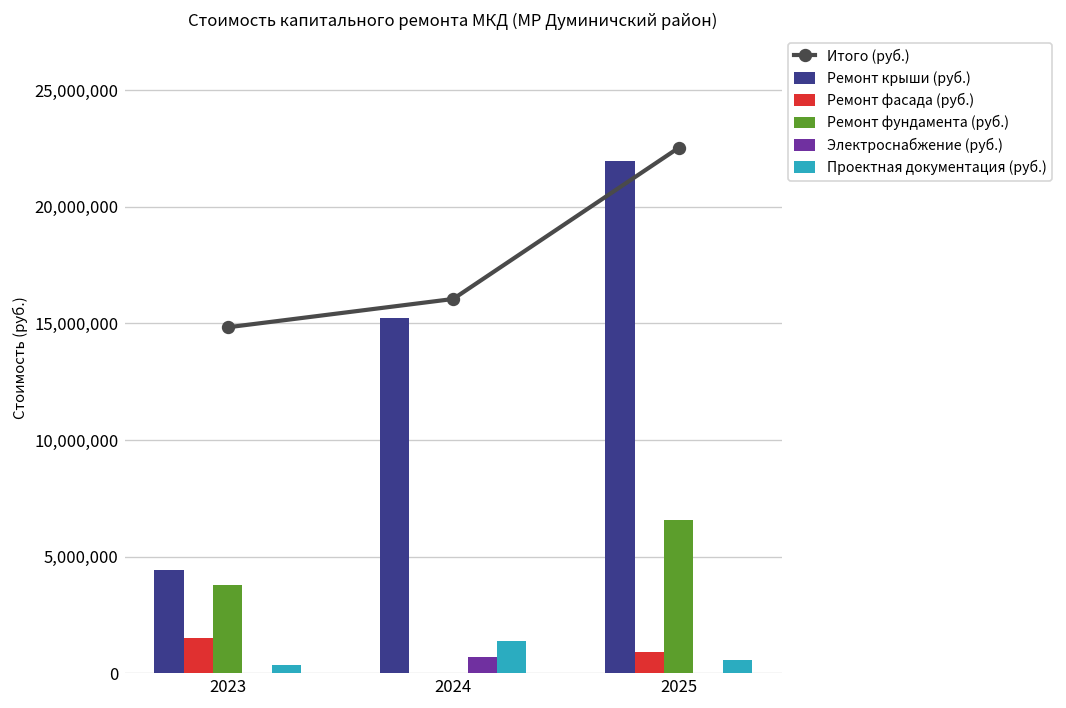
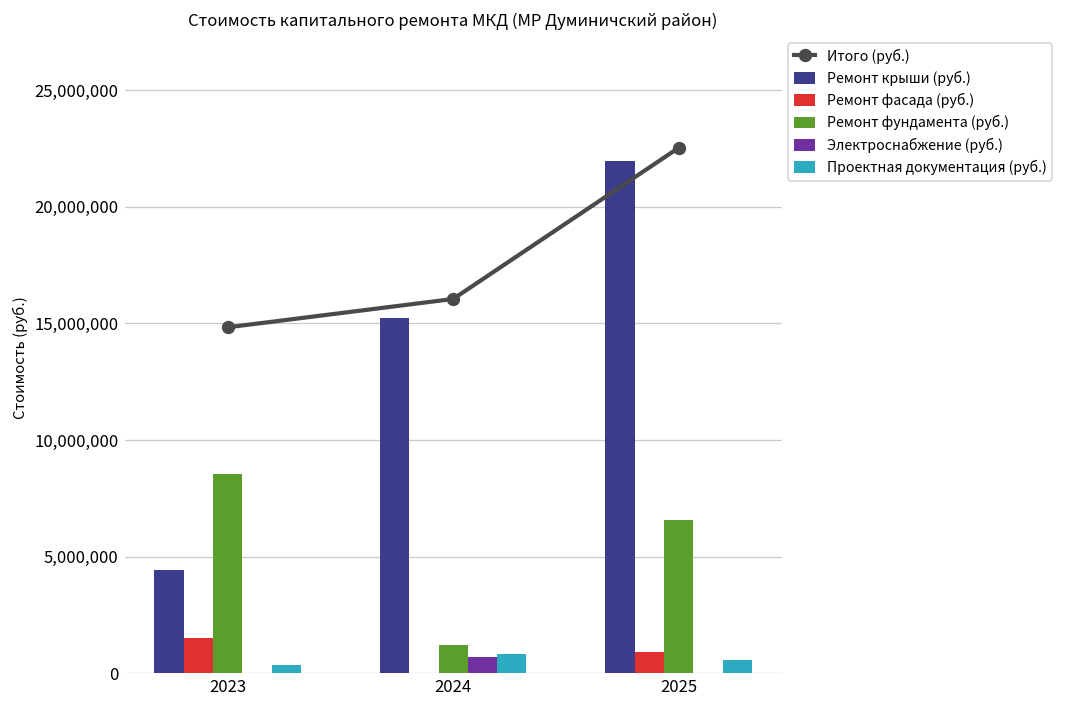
  {
    "Итого (руб.)": {
      "2023": "14,800,000",
      "2024": "16,000,000",
      "2025": "22,500,000"
    },
    "Ремонт фасада (руб.)": {
      "2023": "1,500,000",
      "2024": "0",
      "2025": "900,000"
    },
    "Ремонт фундамента (руб.)": {
-     "2023": "3,800,000",
-     "2024": "0",
+     "2023": "8,600,000",
+     "2024": "1,200,000",
      "2025": "6,600,000"
    },
    "Проектная документация (руб.)": {
      "2023": "400,000",
-     "2024": "1,400,000",
+     "2024": "800,000",
      "2025": "600,000"
    }
  }
